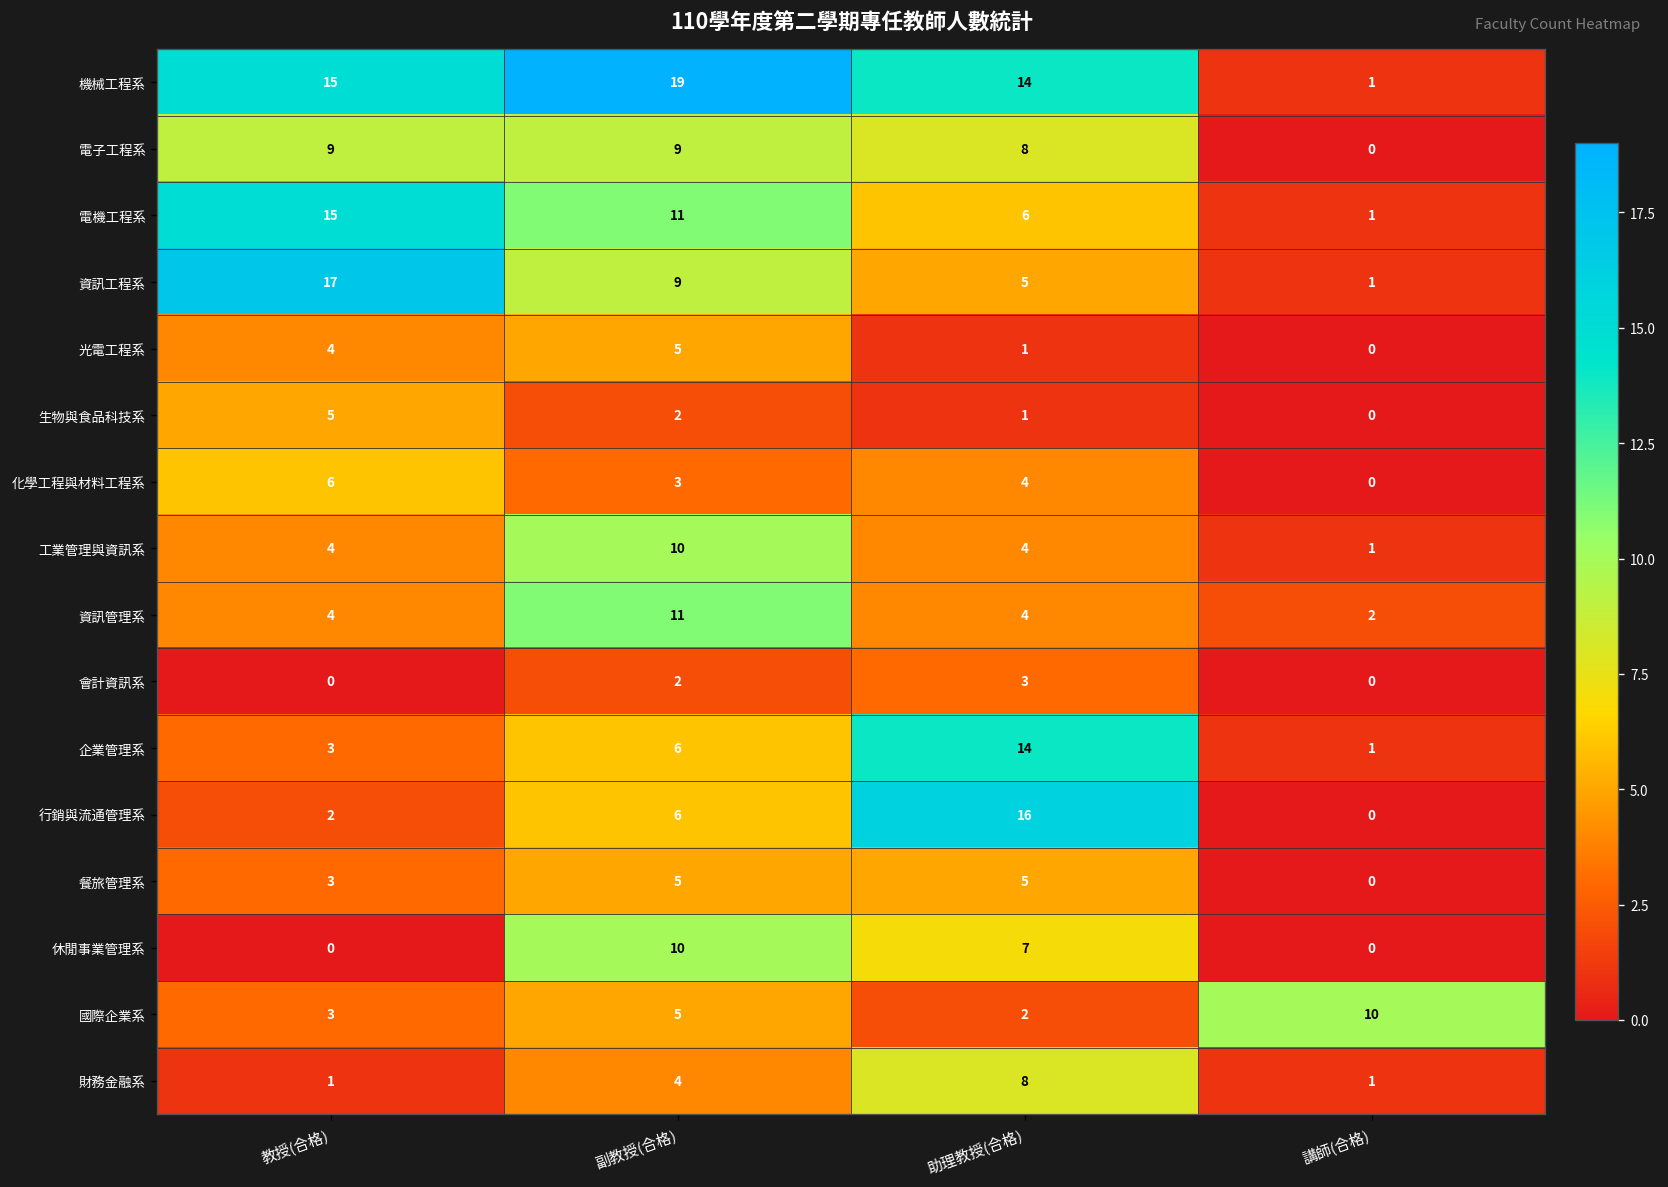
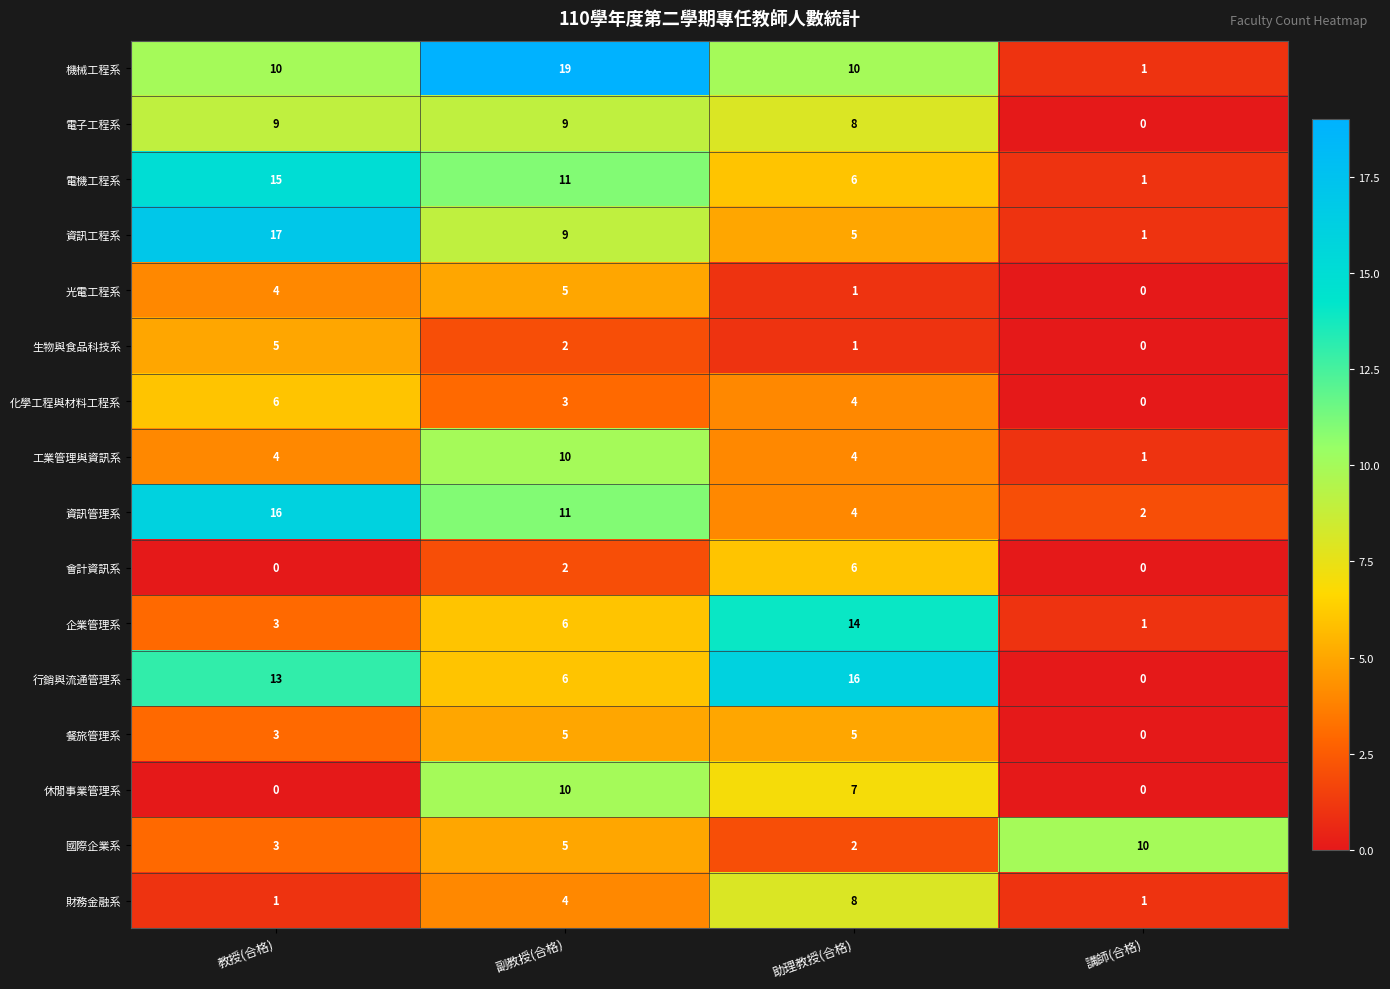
  {
    "機械工程系": {
-     "教授(合格)": 15,
+     "教授(合格)": 10,
      "副教授(合格)": 19,
-     "助理教授(合格)": 14,
+     "助理教授(合格)": 10,
      "講師(合格)": 1
    },
    "電子工程系": {
      "教授(合格)": 9,
      "副教授(合格)": 9,
      "助理教授(合格)": 8,
      "講師(合格)": 0
    },
    "電機工程系": {
      "教授(合格)": 15,
      "副教授(合格)": 11,
      "助理教授(合格)": 6,
      "講師(合格)": 1
    },
    "資訊工程系": {
      "教授(合格)": 17,
      "副教授(合格)": 9,
      "助理教授(合格)": 5,
      "講師(合格)": 1
    },
    "光電工程系": {
      "教授(合格)": 4,
      "副教授(合格)": 5,
      "助理教授(合格)": 1,
      "講師(合格)": 0
    },
    "生物與食品科技系": {
      "教授(合格)": 5,
      "副教授(合格)": 2,
      "助理教授(合格)": 1,
      "講師(合格)": 0
    },
    "化學工程與材料工程系": {
      "教授(合格)": 6,
      "副教授(合格)": 3,
      "助理教授(合格)": 4,
      "講師(合格)": 0
    },
    "工業管理與資訊系": {
      "教授(合格)": 4,
      "副教授(合格)": 10,
      "助理教授(合格)": 4,
      "講師(合格)": 1
    },
    "資訊管理系": {
-     "教授(合格)": 4,
+     "教授(合格)": 16,
      "副教授(合格)": 11,
      "助理教授(合格)": 4,
      "講師(合格)": 2
    },
    "會計資訊系": {
      "教授(合格)": 0,
      "副教授(合格)": 2,
-     "助理教授(合格)": 3,
+     "助理教授(合格)": 6,
      "講師(合格)": 0
    },
    "企業管理系": {
      "教授(合格)": 3,
      "副教授(合格)": 6,
      "助理教授(合格)": 14,
      "講師(合格)": 1
    },
    "行銷與流通管理系": {
-     "教授(合格)": 2,
+     "教授(合格)": 13,
      "副教授(合格)": 6,
      "助理教授(合格)": 16,
      "講師(合格)": 0
    },
    "餐旅管理系": {
      "教授(合格)": 3,
      "副教授(合格)": 5,
      "助理教授(合格)": 5,
      "講師(合格)": 0
    },
    "休閒事業管理系": {
      "教授(合格)": 0,
      "副教授(合格)": 10,
      "助理教授(合格)": 7,
      "講師(合格)": 0
    },
    "國際企業系": {
      "教授(合格)": 3,
      "副教授(合格)": 5,
      "助理教授(合格)": 2,
      "講師(合格)": 10
    },
    "財務金融系": {
      "教授(合格)": 1,
      "副教授(合格)": 4,
      "助理教授(合格)": 8,
      "講師(合格)": 1
    }
  }
